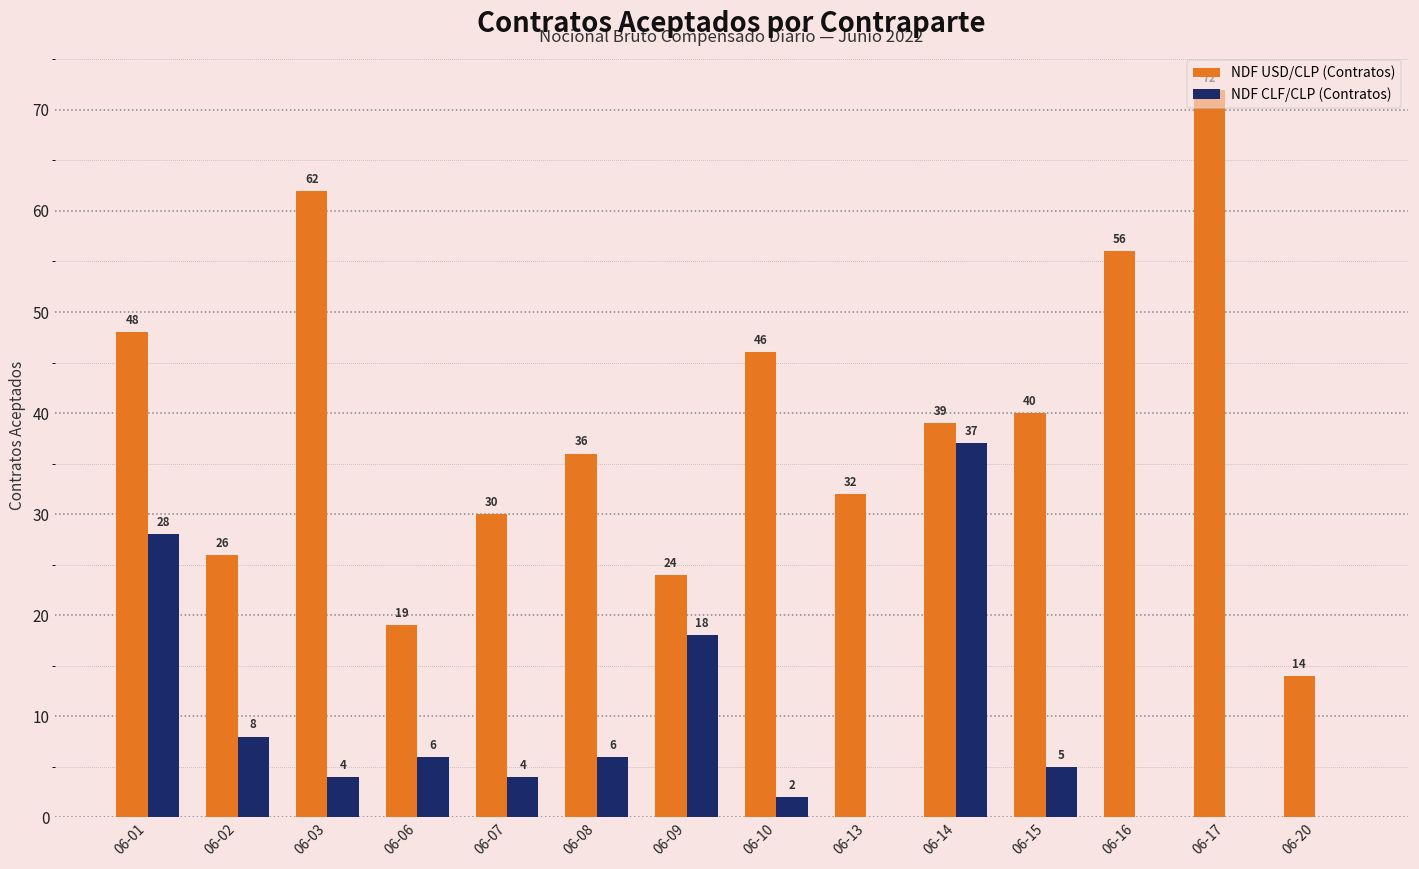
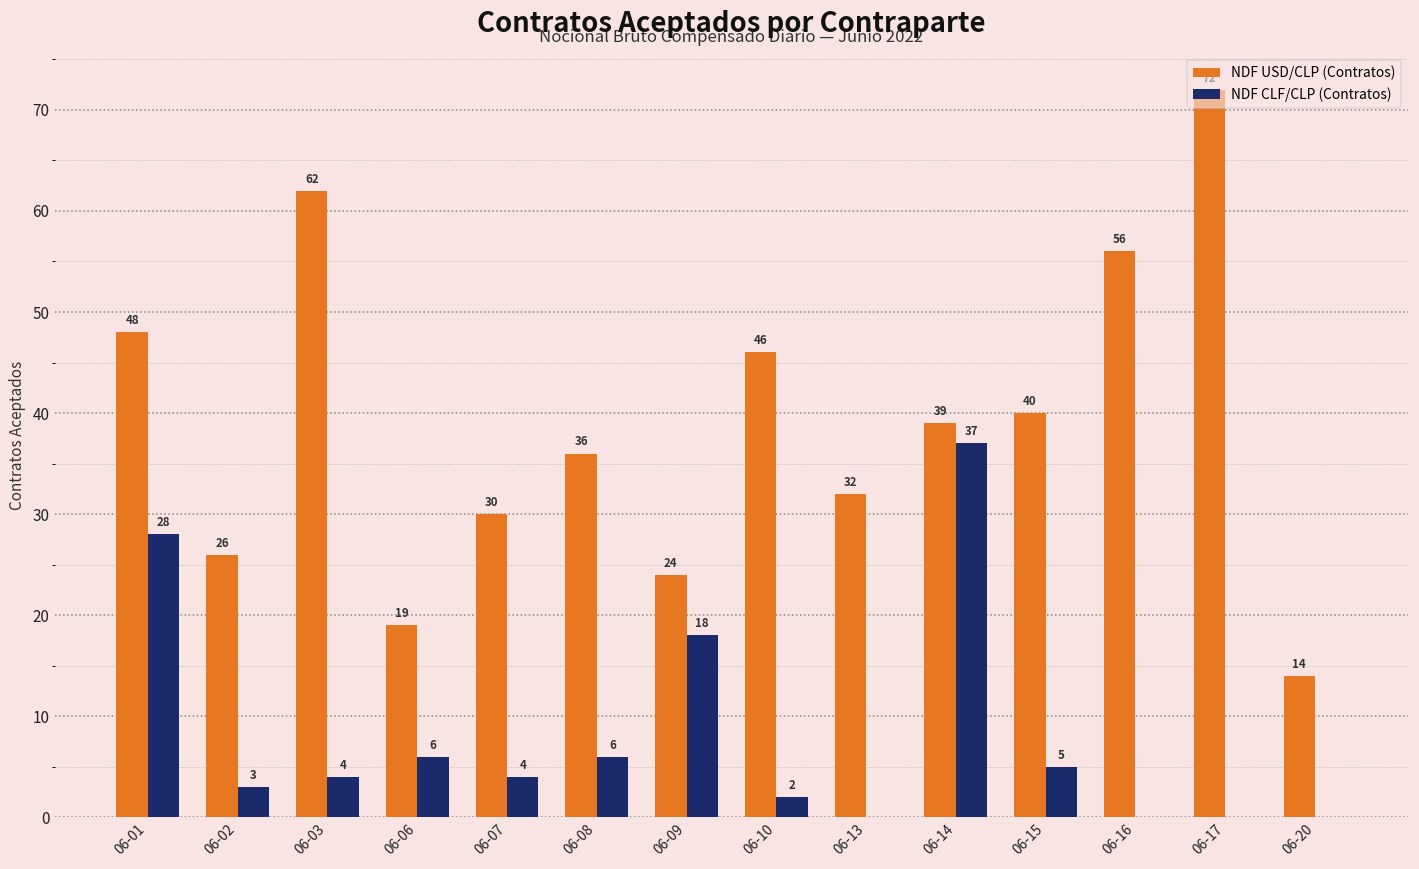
  {
    "NDF USD/CLP (Contratos)": {
      "06-01": 48,
      "06-02": 26,
      "06-03": 62,
      "06-06": 19,
      "06-07": 30,
      "06-08": 36,
      "06-09": 24,
      "06-10": 46,
      "06-13": 32,
      "06-14": 39,
      "06-15": 40,
      "06-16": 56,
      "06-20": 14
    },
    "NDF CLF/CLP (Contratos)": {
      "06-01": 28,
-     "06-02": 8,
+     "06-02": 3,
      "06-03": 4,
      "06-06": 6,
      "06-07": 4,
      "06-08": 6,
      "06-09": 18,
      "06-10": 2,
      "06-14": 37,
      "06-15": 5
    }
  }
